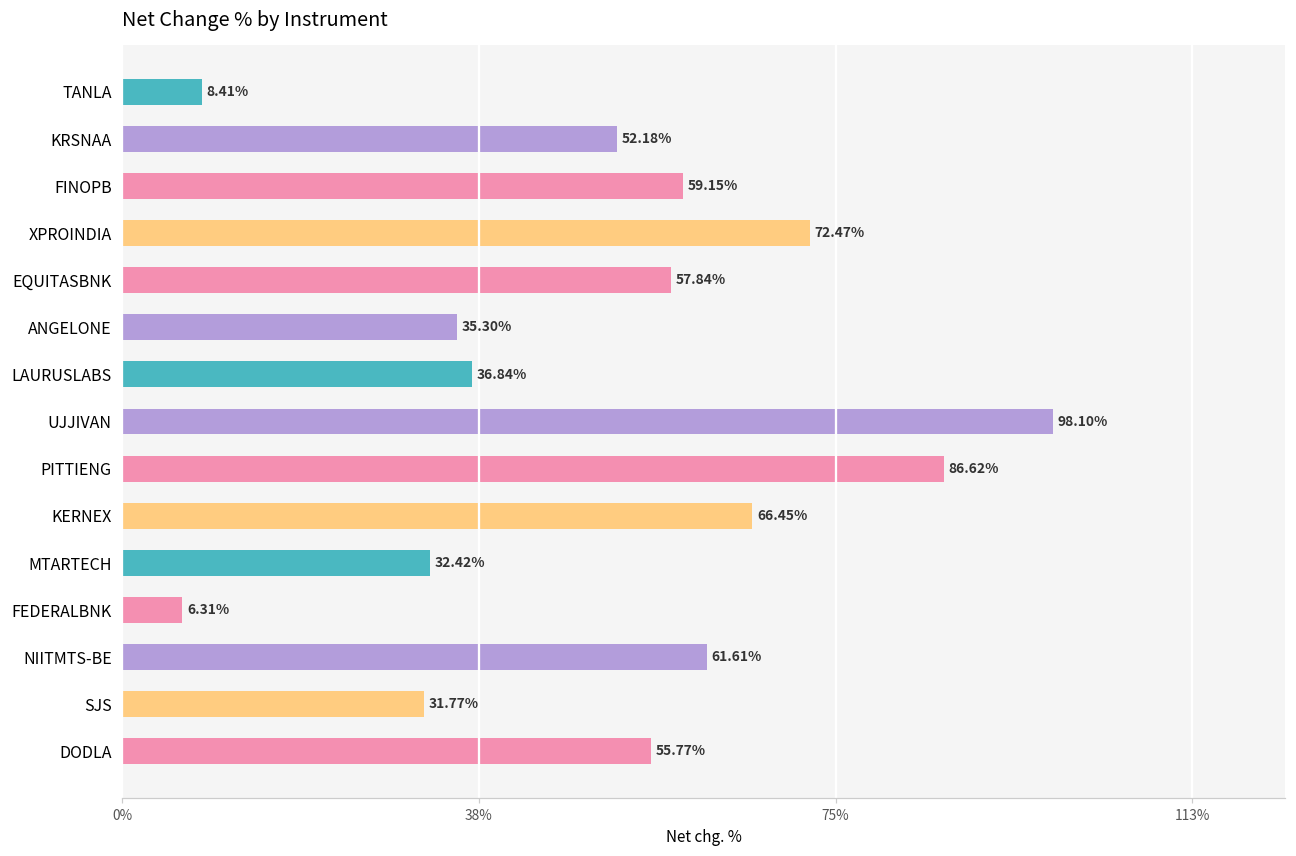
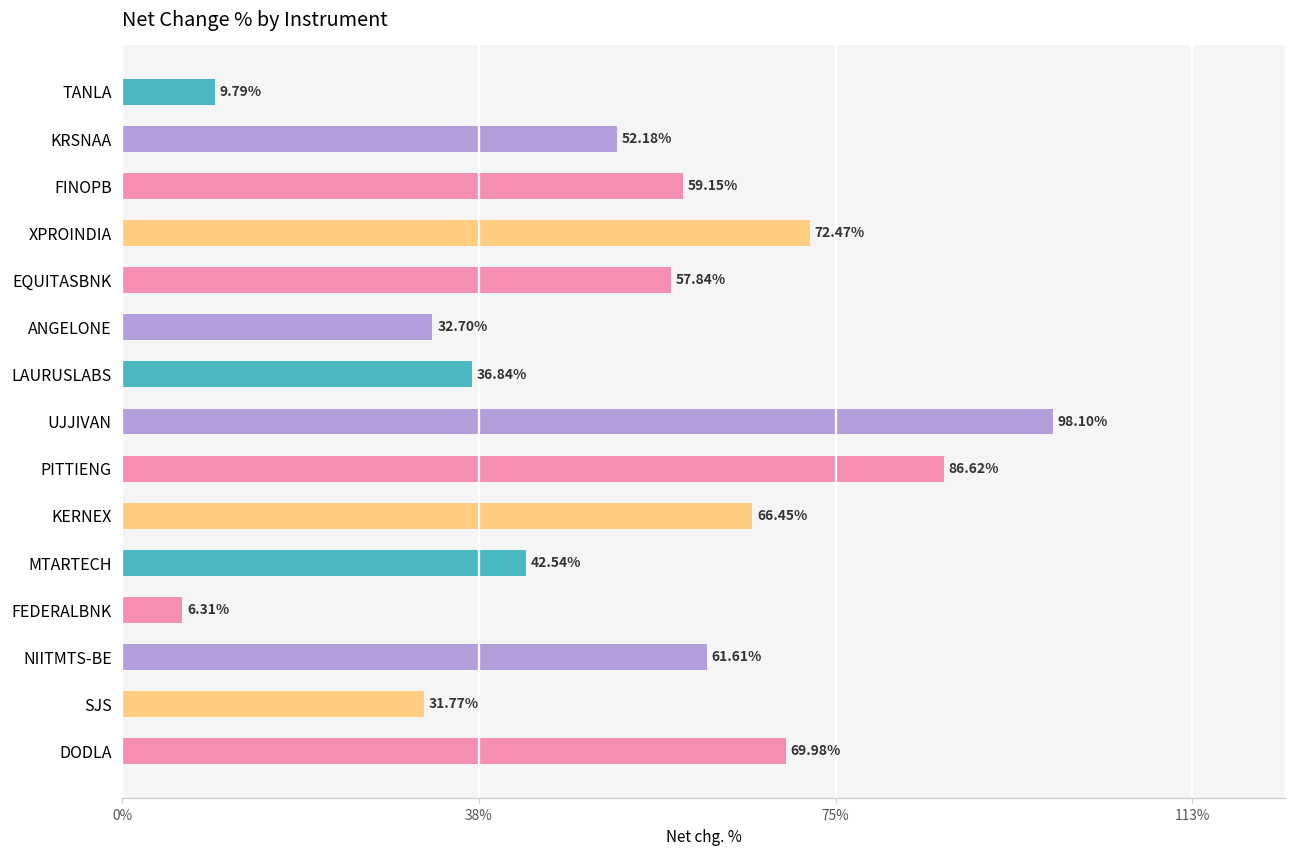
  {
-   "TANLA": "8.41%",
+   "TANLA": "9.79%",
    "KRSNAA": "52.18%",
    "FINOPB": "59.15%",
    "XPROINDIA": "72.47%",
    "EQUITASBNK": "57.84%",
-   "ANGELONE": "35.30%",
+   "ANGELONE": "32.70%",
    "LAURUSLABS": "36.84%",
    "UJJIVAN": "98.10%",
    "PITTIENG": "86.62%",
    "KERNEX": "66.45%",
-   "MTARTECH": "32.42%",
+   "MTARTECH": "42.54%",
    "FEDERALBNK": "6.31%",
    "NIITMTS-BE": "61.61%",
    "SJS": "31.77%",
-   "DODLA": "55.77%"
+   "DODLA": "69.98%"
  }
